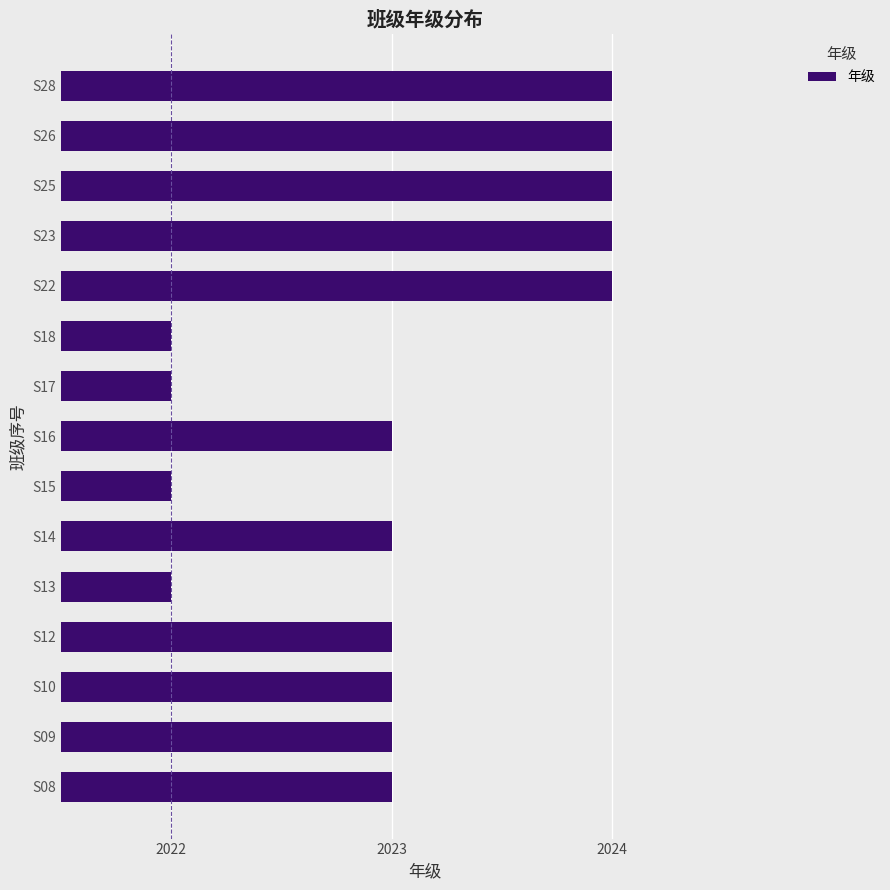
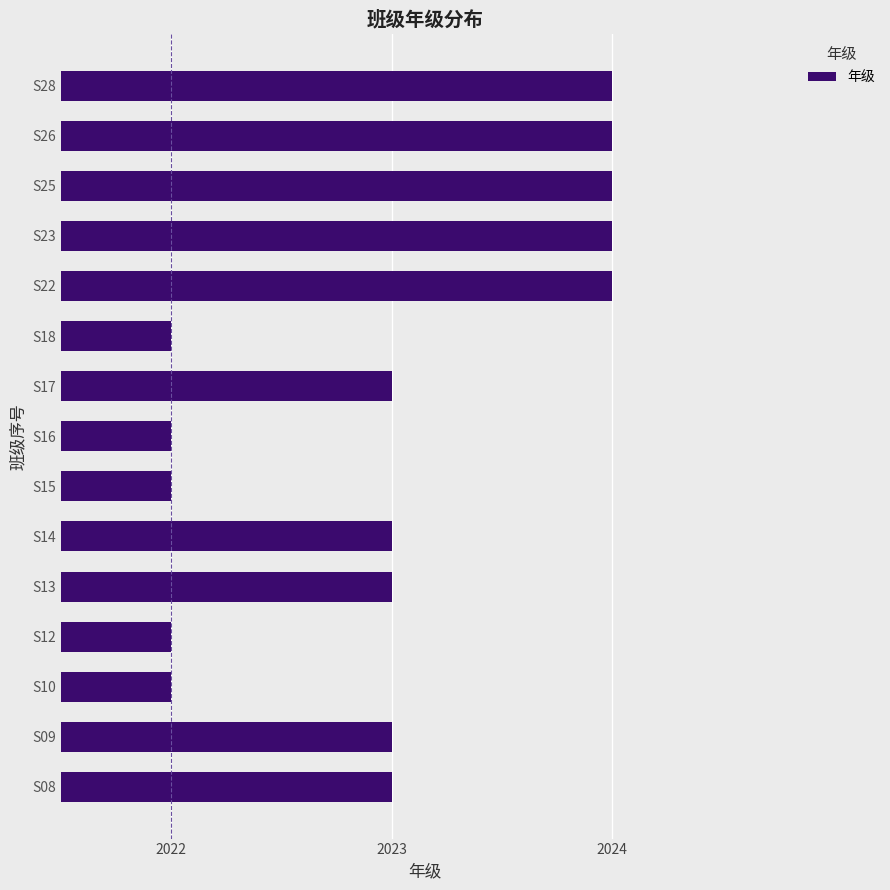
  {
    "S28": 2024,
    "S26": 2024,
    "S25": 2024,
    "S23": 2024,
    "S22": 2024,
    "S18": 2022,
-   "S17": 2022,
-   "S16": 2023,
+   "S17": 2023,
+   "S16": 2022,
    "S15": 2022,
    "S14": 2023,
-   "S13": 2022,
-   "S12": 2023,
-   "S10": 2023,
+   "S13": 2023,
+   "S12": 2022,
+   "S10": 2022,
    "S09": 2023,
    "S08": 2023
  }
